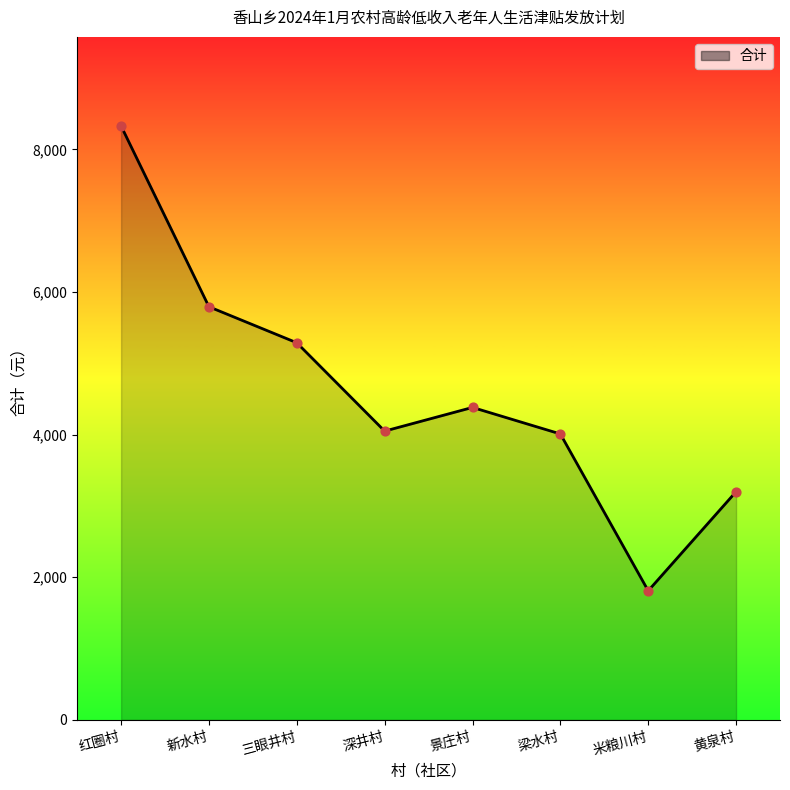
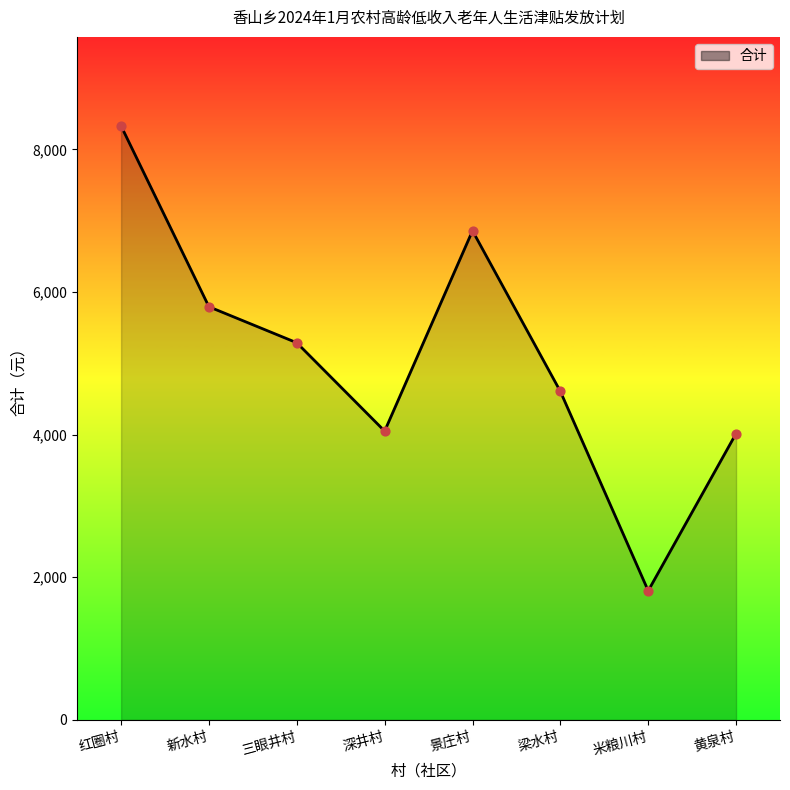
  {
    "红圈村": "8,300",
    "新水村": "5,800",
    "三眼井村": "5,300",
    "深井村": "4,100",
-   "景庄村": "4,400",
-   "梁水村": "4,000",
+   "景庄村": "6,900",
+   "梁水村": "4,600",
    "米粮川村": "1,800",
-   "黄泉村": "3,200"
+   "黄泉村": "4,000"
  }
